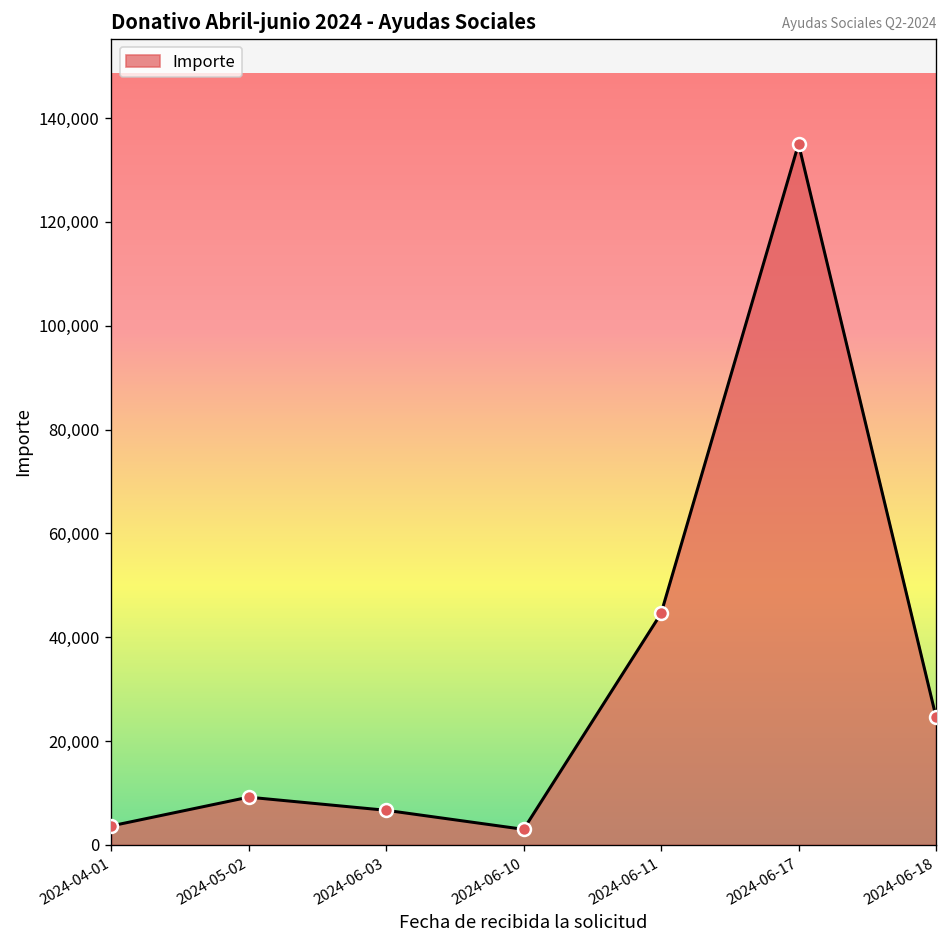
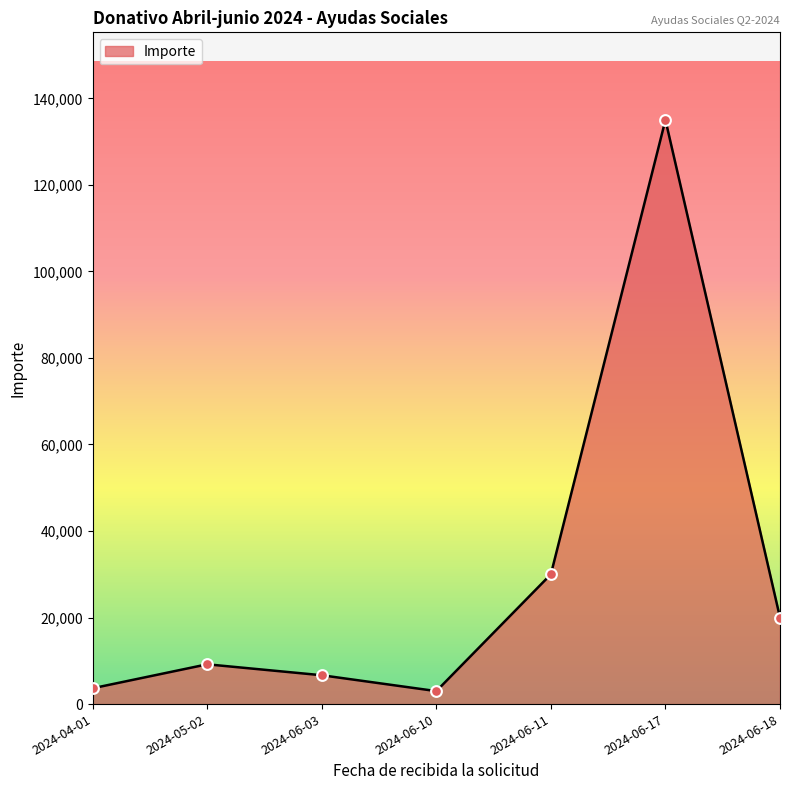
  {
    "2024-04-01": "4,000",
    "2024-05-02": "9,000",
    "2024-06-03": "7,000",
    "2024-06-10": "3,000",
-   "2024-06-11": "45,000",
+   "2024-06-11": "30,000",
    "2024-06-17": "135,000",
-   "2024-06-18": "25,000"
+   "2024-06-18": "20,000"
  }
